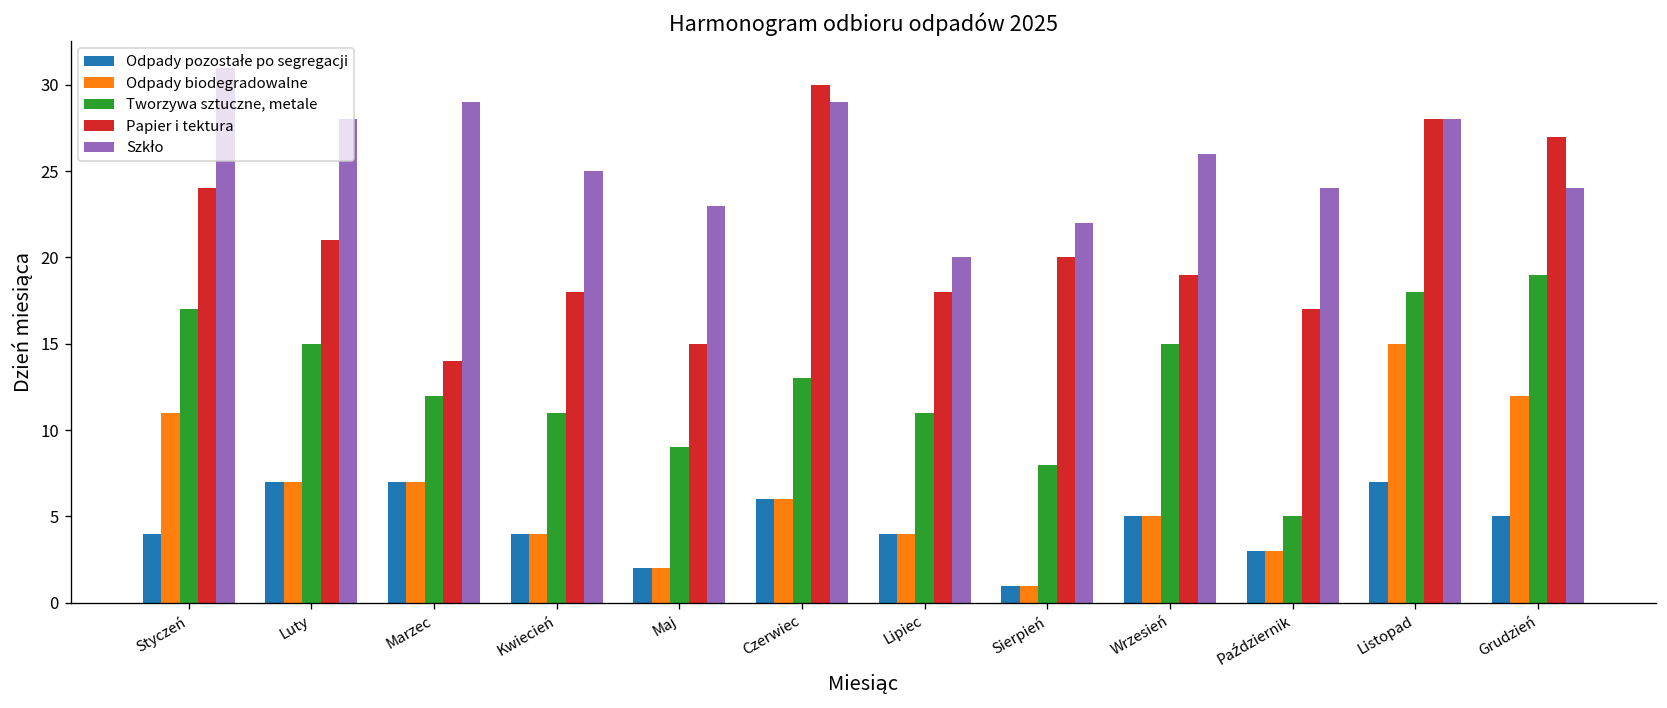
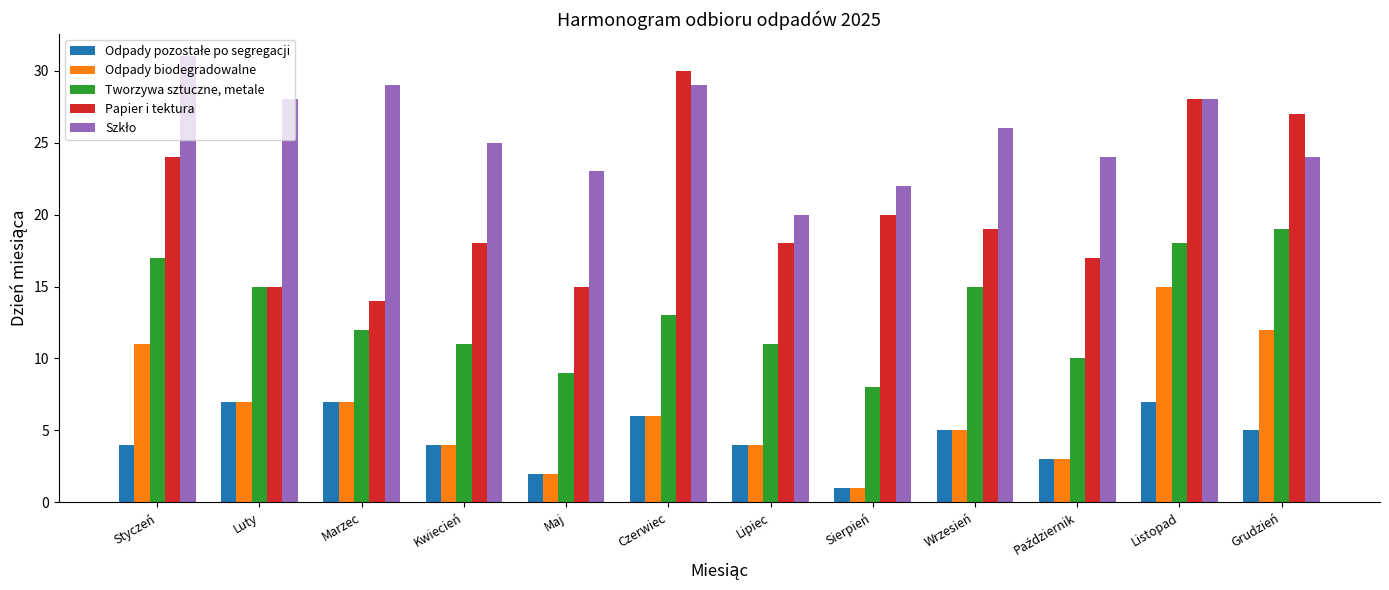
  {
    "Odpady pozostałe po segregacji": {
      "Styczeń": 4,
      "Luty": 7,
      "Marzec": 7,
      "Kwiecień": 4,
      "Maj": 2,
      "Czerwiec": 6,
      "Lipiec": 4,
      "Sierpień": 1,
      "Wrzesień": 5,
      "Październik": 3,
      "Listopad": 7,
      "Grudzień": 5
    },
    "Odpady biodegradowalne": {
      "Styczeń": 11,
      "Luty": 7,
      "Marzec": 7,
      "Kwiecień": 4,
      "Maj": 2,
      "Czerwiec": 6,
      "Lipiec": 4,
      "Sierpień": 1,
      "Wrzesień": 5,
      "Październik": 3,
      "Listopad": 15,
      "Grudzień": 12
    },
    "Tworzywa sztuczne, metale": {
      "Styczeń": 17,
      "Luty": 15,
      "Marzec": 12,
      "Kwiecień": 11,
      "Maj": 9,
      "Czerwiec": 13,
      "Lipiec": 11,
      "Sierpień": 8,
      "Wrzesień": 15,
-     "Październik": 5,
+     "Październik": 10,
      "Listopad": 18,
      "Grudzień": 19
    },
    "Papier i tektura": {
      "Styczeń": 24,
-     "Luty": 21,
+     "Luty": 15,
      "Marzec": 14,
      "Kwiecień": 18,
      "Maj": 15,
      "Czerwiec": 30,
      "Lipiec": 18,
      "Sierpień": 20,
      "Wrzesień": 19,
      "Październik": 17,
      "Listopad": 28,
      "Grudzień": 27
    },
    "Szkło": {
      "Marzec": 29,
      "Kwiecień": 25,
      "Maj": 23,
      "Czerwiec": 29,
      "Lipiec": 20,
      "Sierpień": 22,
      "Wrzesień": 26,
      "Październik": 24,
      "Listopad": 28,
      "Grudzień": 24
    }
  }
